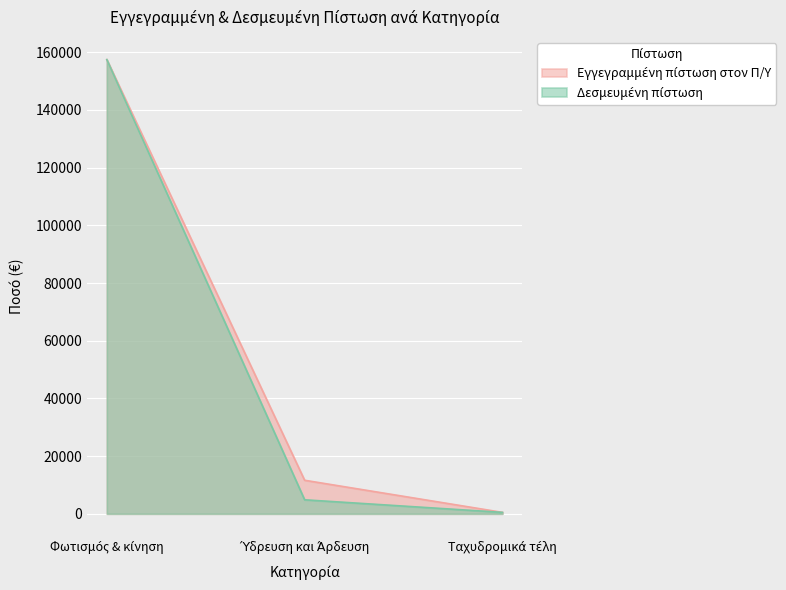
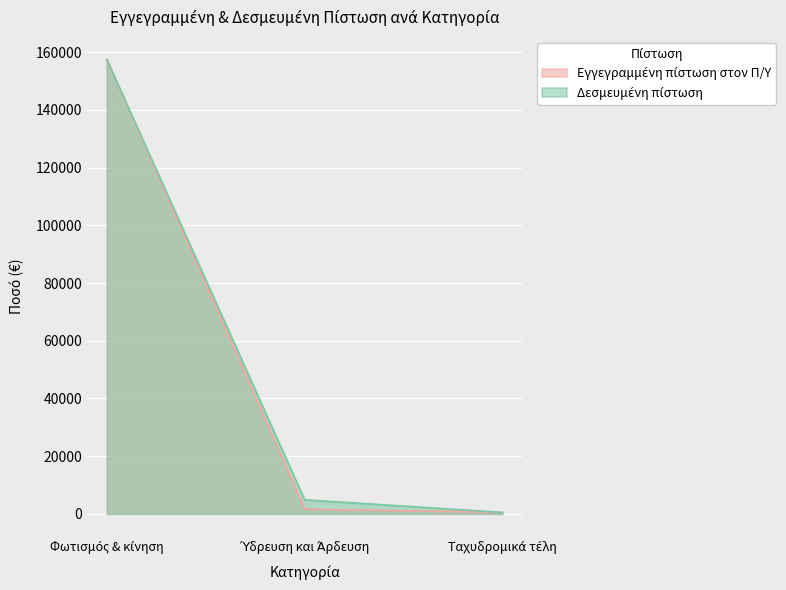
  {
    "Εγγεγραμμένη πίστωση στον Π/Υ": {
-     "Ύδρευση και Άρδευση": 12000
+     "Ύδρευση και Άρδευση": 2000
    },
    "Δεσμευμένη πίστωση": {
      "Ύδρευση και Άρδευση": 5000
    }
  }
